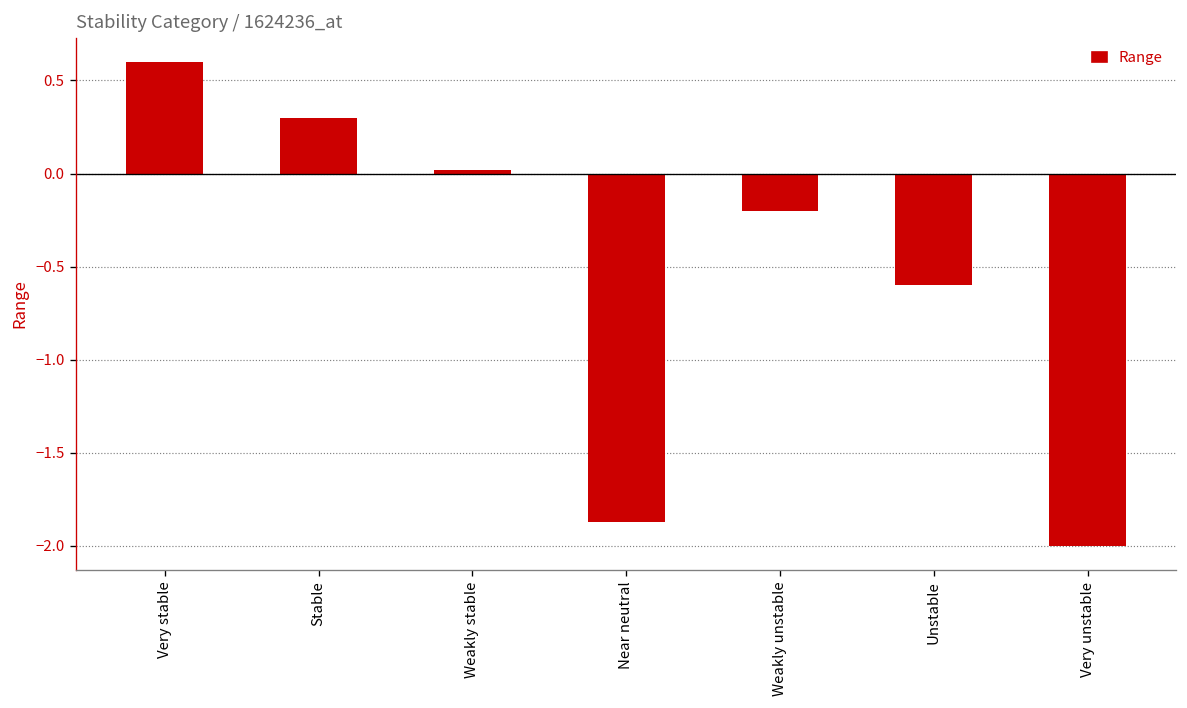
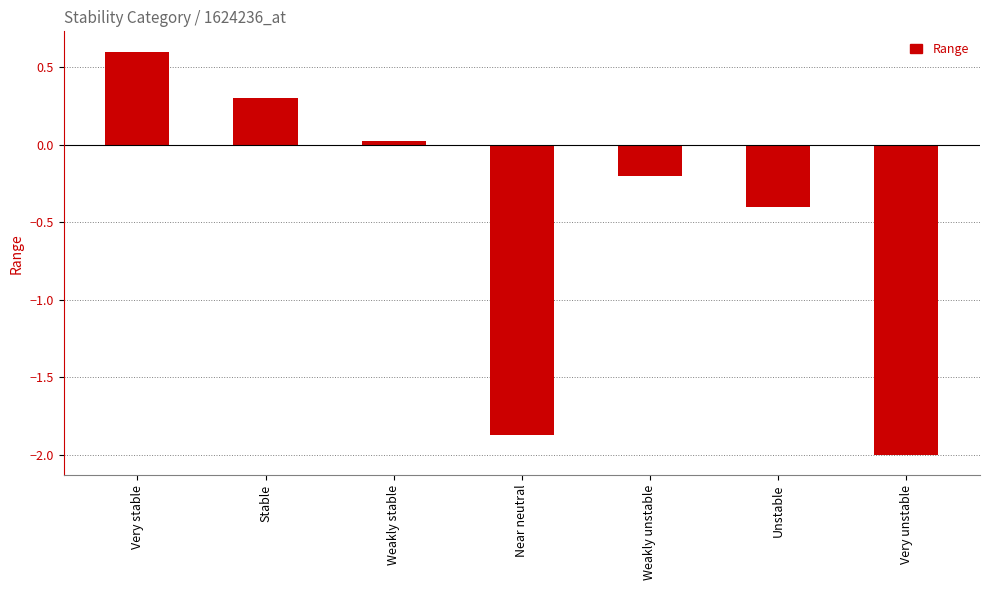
  {
    "Very stable": 0.6,
    "Stable": 0.3,
    "Weakly stable": 0.02,
    "Near neutral": -1.87,
    "Weakly unstable": -0.2,
-   "Unstable": -0.6,
+   "Unstable": -0.4,
    "Very unstable": -2.0
  }
